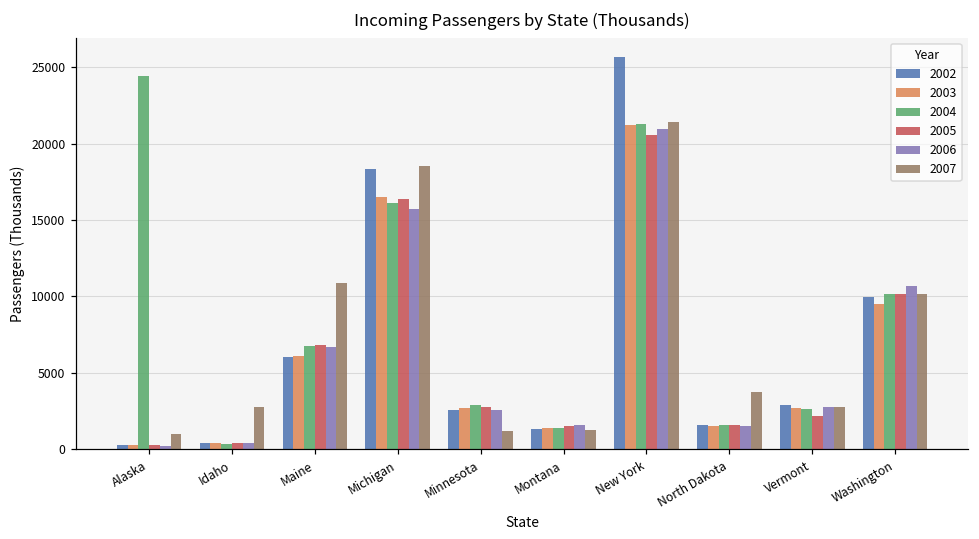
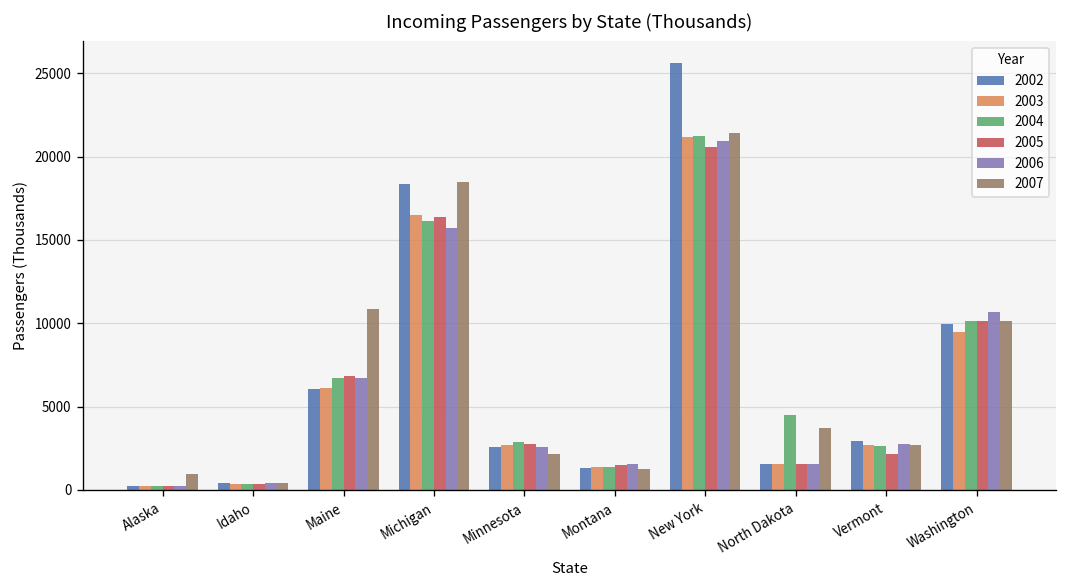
  {
    "2004": {
-     "Alaska": 24400,
+     "Alaska": 300,
      "Idaho": 400,
      "Maine": 6700,
      "Michigan": 16100,
      "Minnesota": 2900,
      "Montana": 1400,
      "New York": 21300,
-     "North Dakota": 1600,
+     "North Dakota": 4500,
      "Vermont": 2600,
      "Washington": 10200
    },
    "2007": {
      "Alaska": 1000,
-     "Idaho": 2700,
+     "Idaho": 400,
      "Maine": 10900,
      "Michigan": 18500,
-     "Minnesota": 1200,
+     "Minnesota": 2200,
      "Montana": 1200,
      "New York": 21400,
      "North Dakota": 3700,
      "Vermont": 2700,
      "Washington": 10100
    }
  }
